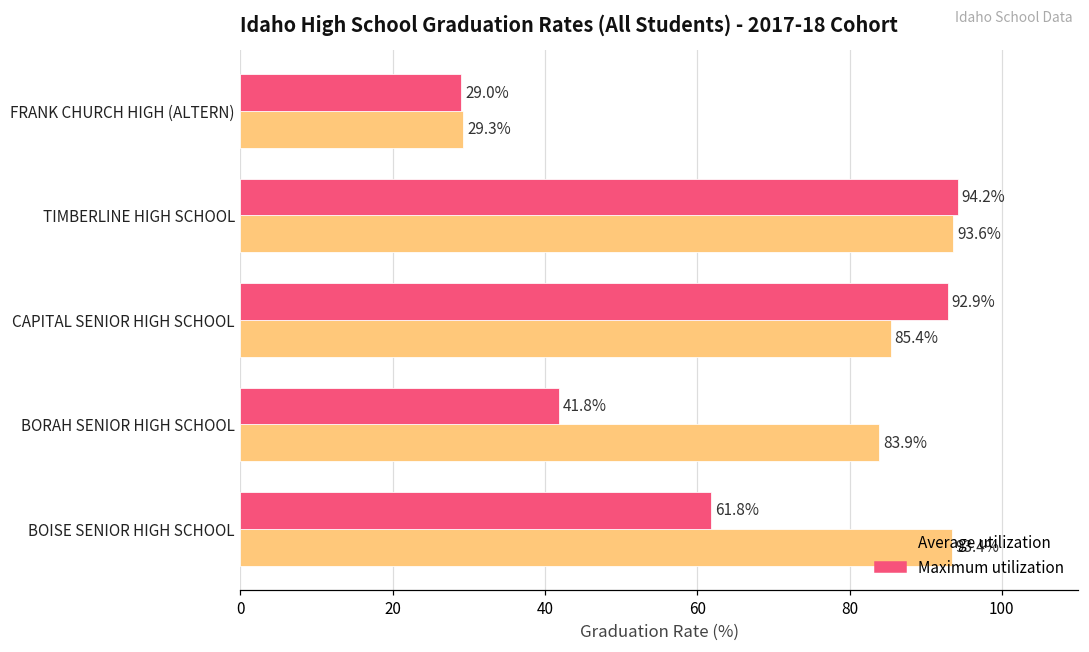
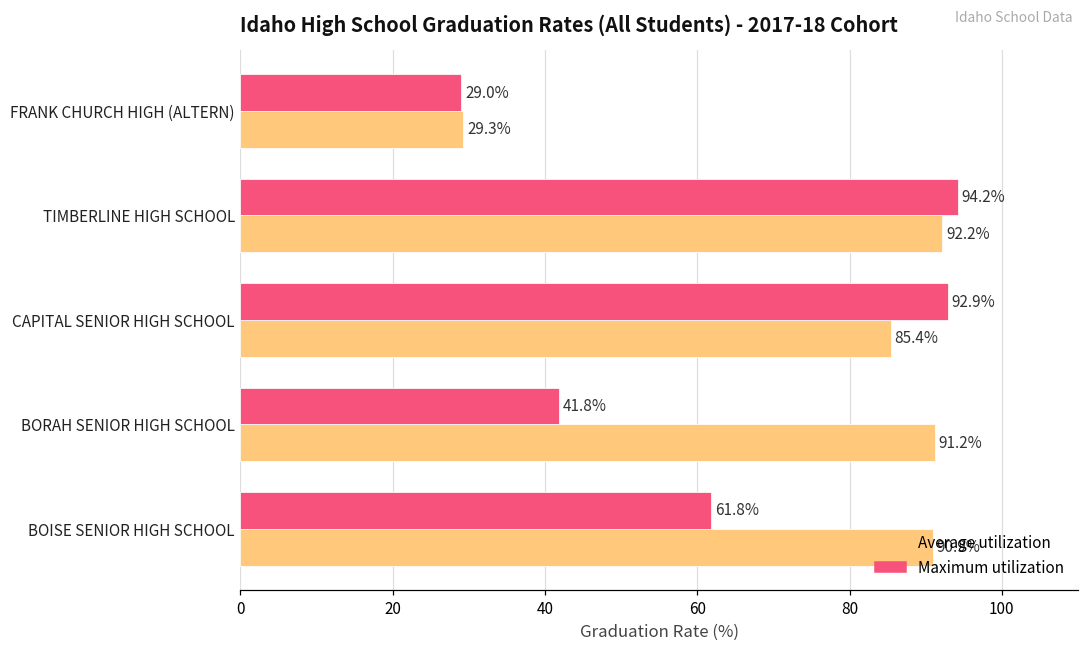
  {
    "Average utilization": {
      "FRANK CHURCH HIGH (ALTERN)": "29.3%",
-     "TIMBERLINE HIGH SCHOOL": "93.6%",
+     "TIMBERLINE HIGH SCHOOL": "92.2%",
      "CAPITAL SENIOR HIGH SCHOOL": "85.4%",
-     "BORAH SENIOR HIGH SCHOOL": "83.9%",
-     "BOISE SENIOR HIGH SCHOOL": "93.4%"
+     "BORAH SENIOR HIGH SCHOOL": "91.2%",
+     "BOISE SENIOR HIGH SCHOOL": "90.9%"
    },
    "Maximum utilization": {
      "FRANK CHURCH HIGH (ALTERN)": "29.0%",
      "TIMBERLINE HIGH SCHOOL": "94.2%",
      "CAPITAL SENIOR HIGH SCHOOL": "92.9%",
      "BORAH SENIOR HIGH SCHOOL": "41.8%",
      "BOISE SENIOR HIGH SCHOOL": "61.8%"
    }
  }
